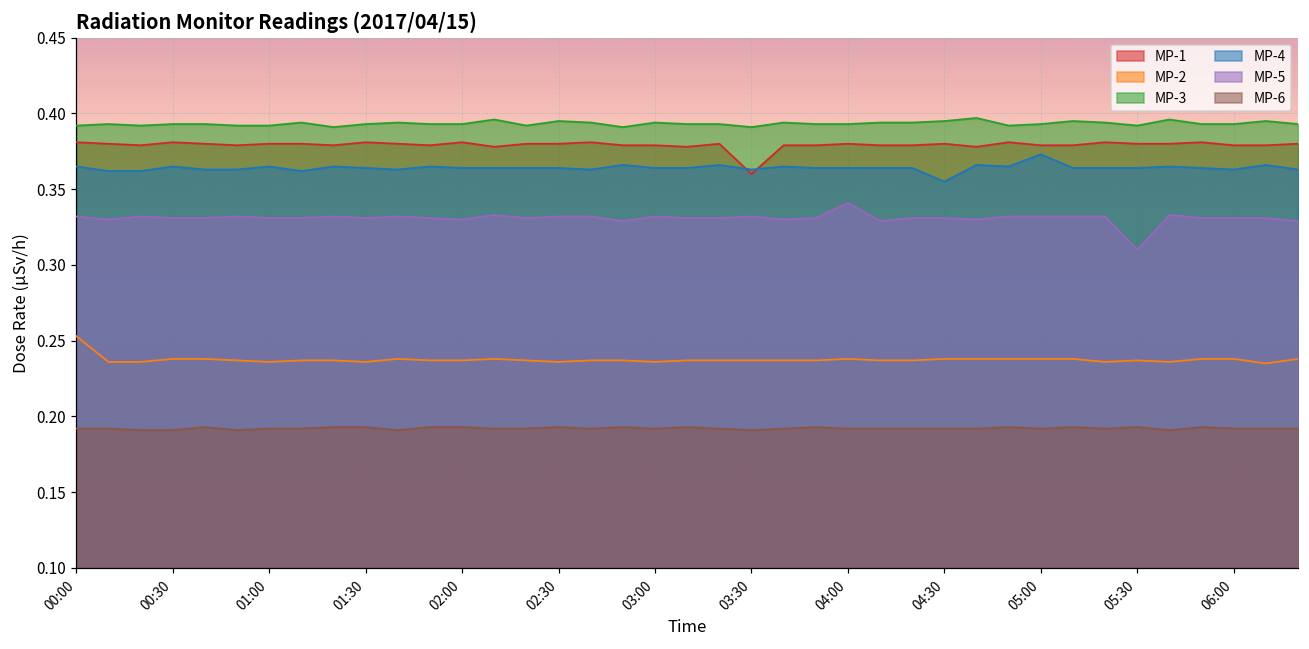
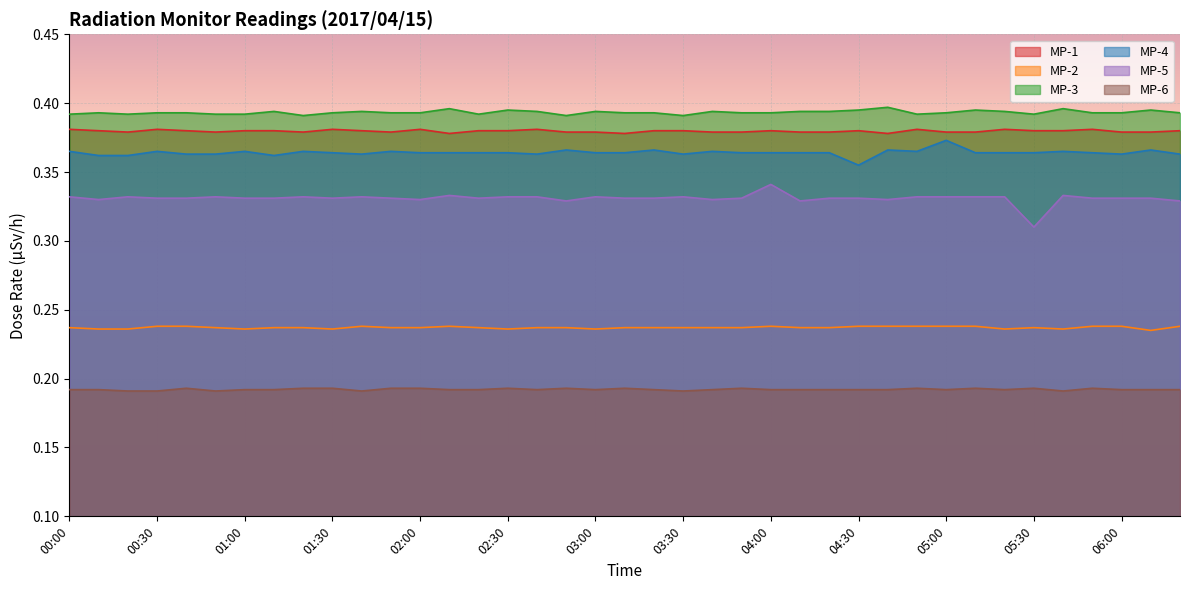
  {
    "MP-1": {
      "00:00": 0.38,
      "00:30": 0.38,
      "01:00": 0.38,
      "01:30": 0.38,
      "02:00": 0.38,
      "02:30": 0.38,
      "03:00": 0.38,
-     "03:30": 0.36,
+     "03:30": 0.38,
      "04:00": 0.38,
      "04:30": 0.38,
      "05:00": 0.38,
      "05:30": 0.38,
      "06:00": 0.38
    },
    "MP-2": {
-     "00:00": 0.253,
+     "00:00": 0.237,
      "00:30": 0.238,
      "01:00": 0.236,
      "01:30": 0.236,
      "02:00": 0.237,
      "02:30": 0.236,
      "03:00": 0.236,
      "03:30": 0.237,
      "04:00": 0.238,
      "04:30": 0.238,
      "05:00": 0.238,
      "05:30": 0.237,
      "06:00": 0.238
    },
    "MP-3": {
      "00:00": 0.392,
      "00:30": 0.393,
      "01:00": 0.392,
      "01:30": 0.393,
      "02:00": 0.393,
      "02:30": 0.395,
      "03:00": 0.394,
      "03:30": 0.391,
      "04:00": 0.393,
      "04:30": 0.395,
      "05:00": 0.393,
      "05:30": 0.392,
      "06:00": 0.393
    },
    "MP-4": {
      "00:00": 0.365,
      "00:30": 0.365,
      "01:00": 0.365,
      "01:30": 0.364,
      "02:00": 0.364,
      "02:30": 0.364,
      "03:00": 0.364,
      "03:30": 0.363,
      "04:00": 0.364,
      "04:30": 0.355,
      "05:00": 0.373,
      "05:30": 0.364,
      "06:00": 0.363
    },
    "MP-5": {
      "00:00": 0.332,
      "00:30": 0.331,
      "01:00": 0.331,
      "01:30": 0.331,
      "02:00": 0.330,
      "02:30": 0.332,
      "03:00": 0.332,
      "03:30": 0.332,
      "04:00": 0.341,
      "04:30": 0.331,
      "05:00": 0.332,
      "05:30": 0.310,
      "06:00": 0.331
    },
    "MP-6": {
      "00:00": 0.192,
      "00:30": 0.191,
      "01:00": 0.192,
      "01:30": 0.193,
      "02:00": 0.193,
      "02:30": 0.193,
      "03:00": 0.192,
      "03:30": 0.191,
      "04:00": 0.192,
      "04:30": 0.192,
      "05:00": 0.192,
      "05:30": 0.193,
      "06:00": 0.192
    }
  }
